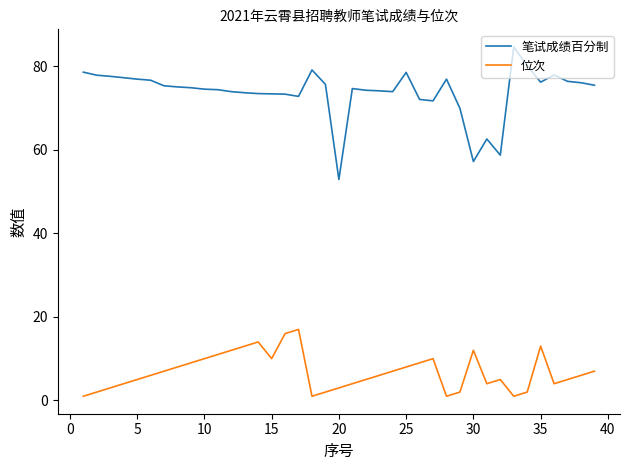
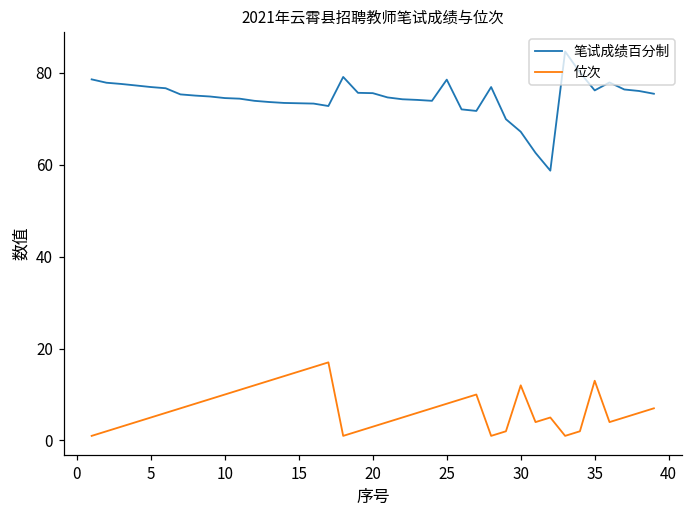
  {
    "笔试成绩百分制": {
      "5": 77,
      "10": 75,
      "15": 73,
-     "20": 53,
+     "20": 76,
      "25": 79,
-     "30": 57,
+     "30": 67,
      "35": 76
    },
    "位次": {
      "5": 5,
      "10": 10,
-     "15": 10,
+     "15": 15,
      "20": 3,
      "25": 8,
      "30": 12,
      "35": 13
    }
  }
